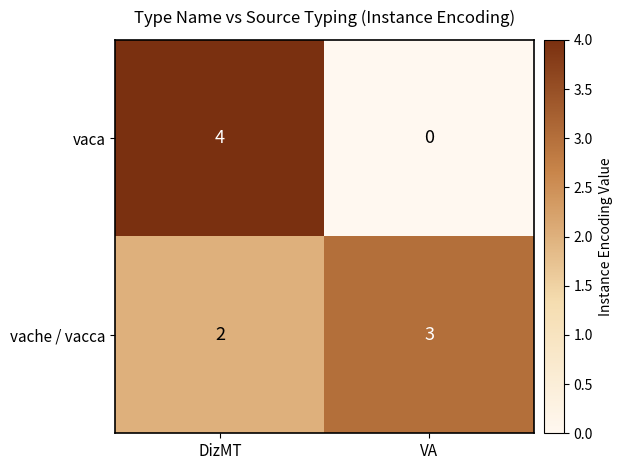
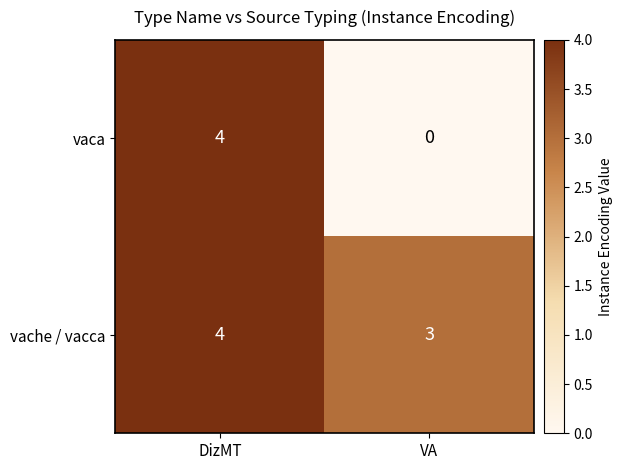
  {
    "vaca": {
      "DizMT": 4,
      "VA": 0
    },
    "vache / vacca": {
-     "DizMT": 2,
+     "DizMT": 4,
      "VA": 3
    }
  }
